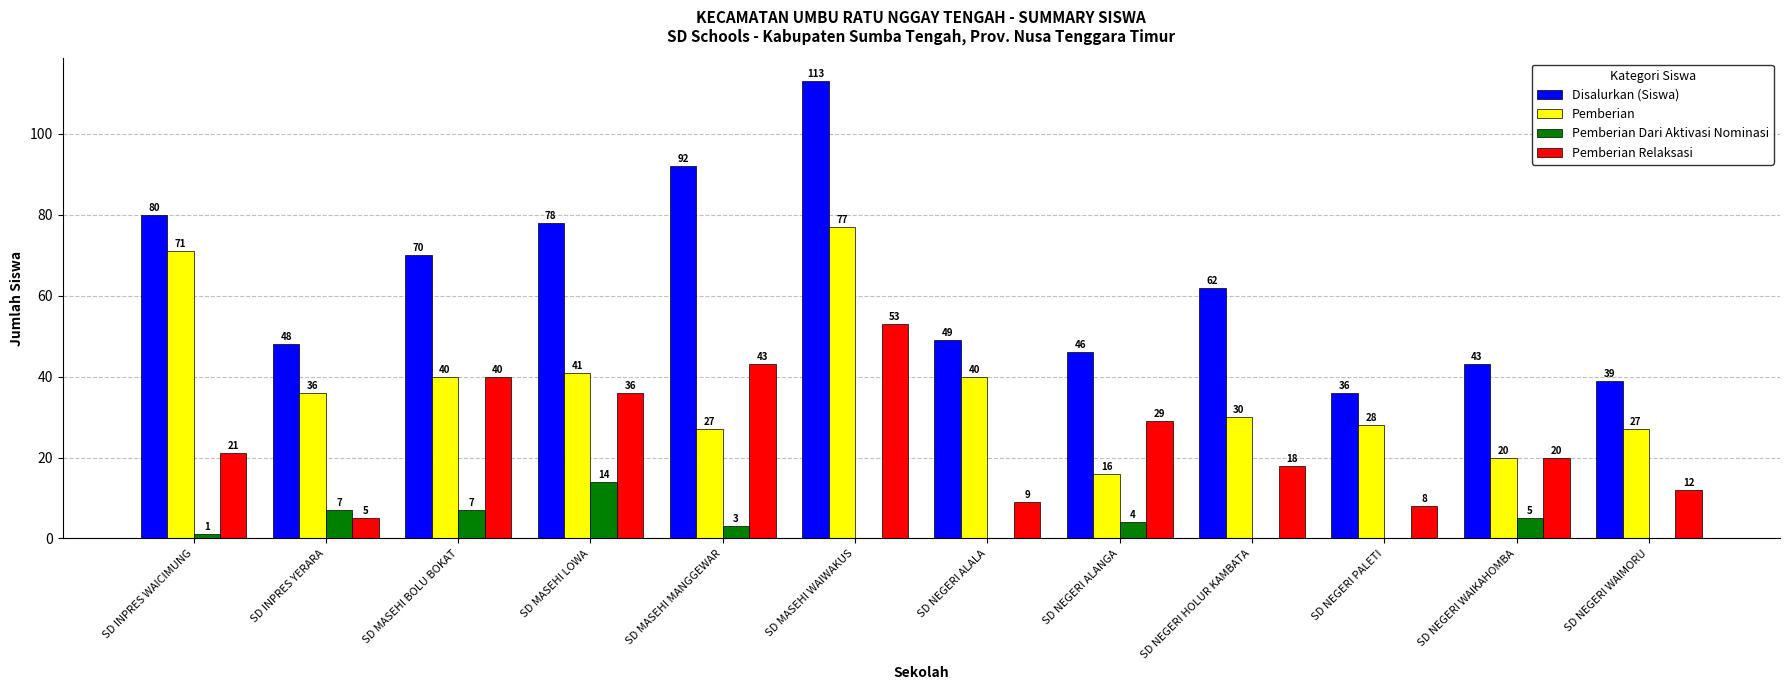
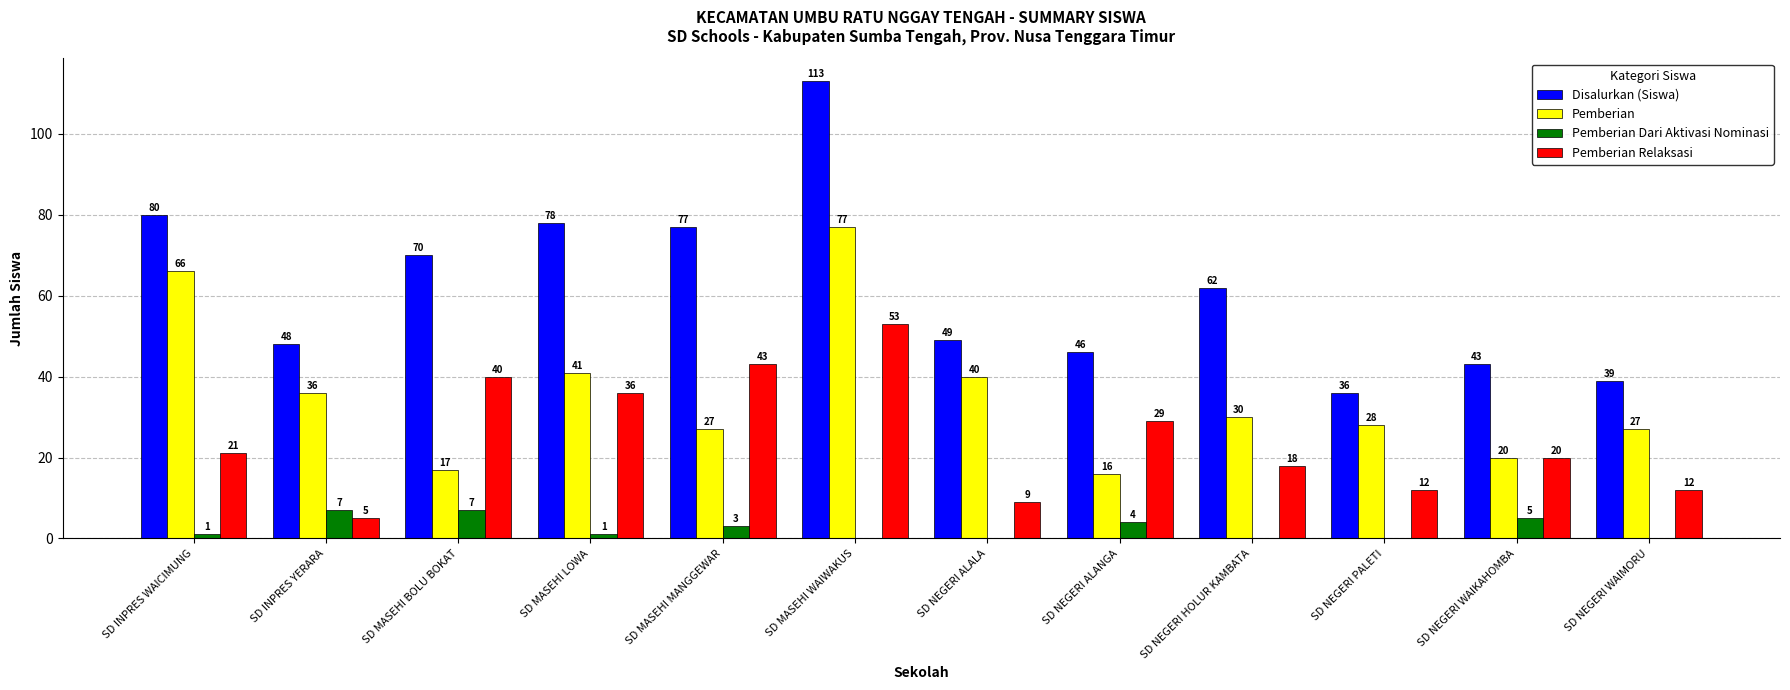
  {
    "Disalurkan (Siswa)": {
      "SD INPRES WAICIMUNG": 80,
      "SD INPRES YERARA": 48,
      "SD MASEHI BOLU BOKAT": 70,
      "SD MASEHI LOWA": 78,
-     "SD MASEHI MANGGEWAR": 92,
+     "SD MASEHI MANGGEWAR": 77,
      "SD MASEHI WAIWAKUS": 113,
      "SD NEGERI ALALA": 49,
      "SD NEGERI ALANGA": 46,
      "SD NEGERI HOLUR KAMBATA": 62,
      "SD NEGERI PALETI": 36,
      "SD NEGERI WAIKAHOMBA": 43,
      "SD NEGERI WAIMORU": 39
    },
    "Pemberian": {
-     "SD INPRES WAICIMUNG": 71,
+     "SD INPRES WAICIMUNG": 66,
      "SD INPRES YERARA": 36,
-     "SD MASEHI BOLU BOKAT": 40,
+     "SD MASEHI BOLU BOKAT": 17,
      "SD MASEHI LOWA": 41,
      "SD MASEHI MANGGEWAR": 27,
      "SD MASEHI WAIWAKUS": 77,
      "SD NEGERI ALALA": 40,
      "SD NEGERI ALANGA": 16,
      "SD NEGERI HOLUR KAMBATA": 30,
      "SD NEGERI PALETI": 28,
      "SD NEGERI WAIKAHOMBA": 20,
      "SD NEGERI WAIMORU": 27
    },
    "Pemberian Dari Aktivasi Nominasi": {
      "SD INPRES WAICIMUNG": 1,
      "SD INPRES YERARA": 7,
      "SD MASEHI BOLU BOKAT": 7,
-     "SD MASEHI LOWA": 14,
+     "SD MASEHI LOWA": 1,
      "SD MASEHI MANGGEWAR": 3,
      "SD NEGERI ALANGA": 4,
      "SD NEGERI WAIKAHOMBA": 5
    },
    "Pemberian Relaksasi": {
      "SD INPRES WAICIMUNG": 21,
      "SD INPRES YERARA": 5,
      "SD MASEHI BOLU BOKAT": 40,
      "SD MASEHI LOWA": 36,
      "SD MASEHI MANGGEWAR": 43,
      "SD MASEHI WAIWAKUS": 53,
      "SD NEGERI ALALA": 9,
      "SD NEGERI ALANGA": 29,
      "SD NEGERI HOLUR KAMBATA": 18,
-     "SD NEGERI PALETI": 8,
+     "SD NEGERI PALETI": 12,
      "SD NEGERI WAIKAHOMBA": 20,
      "SD NEGERI WAIMORU": 12
    }
  }
